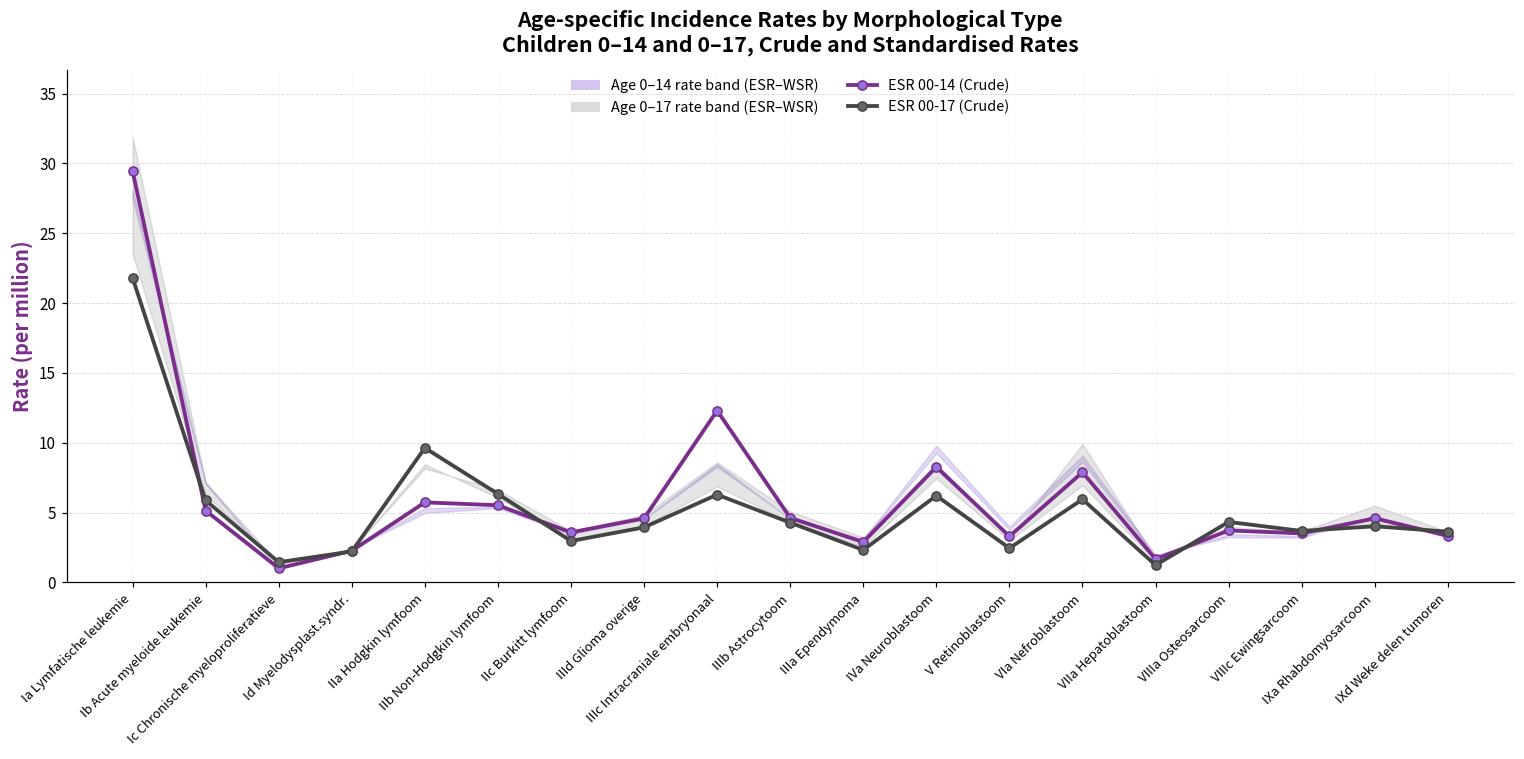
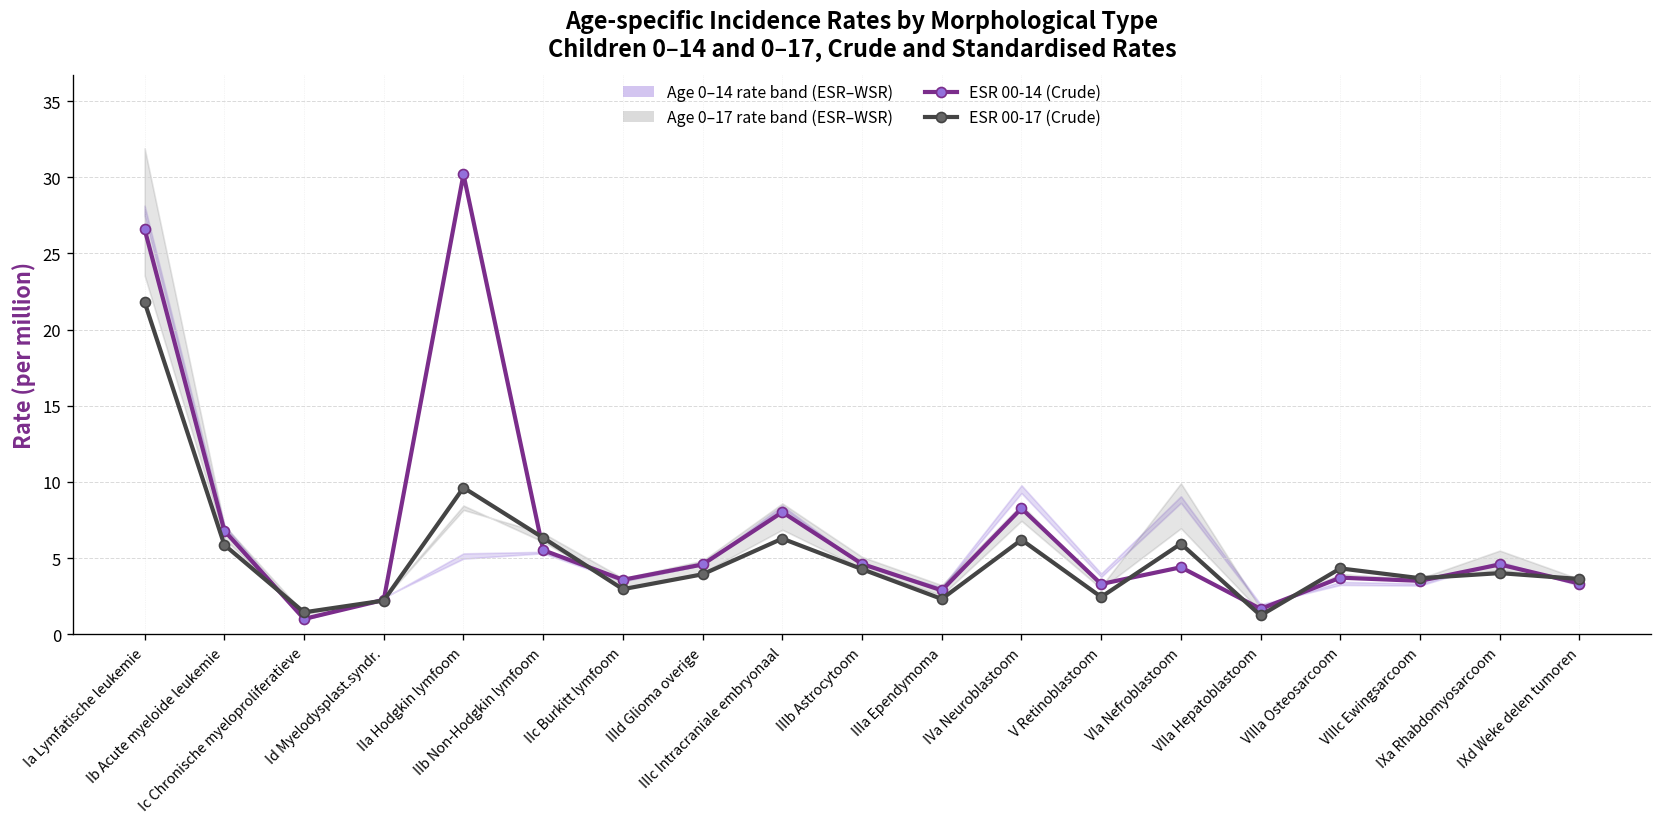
  {
    "ESR 00-14 (Crude)": {
-     "Ia Lymfatische leukemie": 29.5,
-     "Ib Acute myeloide leukemie": 5.1,
-     "IIa Hodgkin lymfoom": 5.7,
-     "IIIc Intracraniale embryonaal": 12.3,
+     "Ia Lymfatische leukemie": 26.6,
+     "Ib Acute myeloide leukemie": 6.8,
+     "IIa Hodgkin lymfoom": 30.2,
+     "IIIc Intracraniale embryonaal": 8.0,
      "IIIa Ependymoma": 2.9,
      "IVa Neuroblastoom": 8.3,
-     "VIa Nefroblastoom": 7.9,
+     "VIa Nefroblastoom": 4.4,
      "VIIIa Osteosarcoom": 3.7,
      "IXa Rhabdomyosarcoom": 4.6
    }
  }
